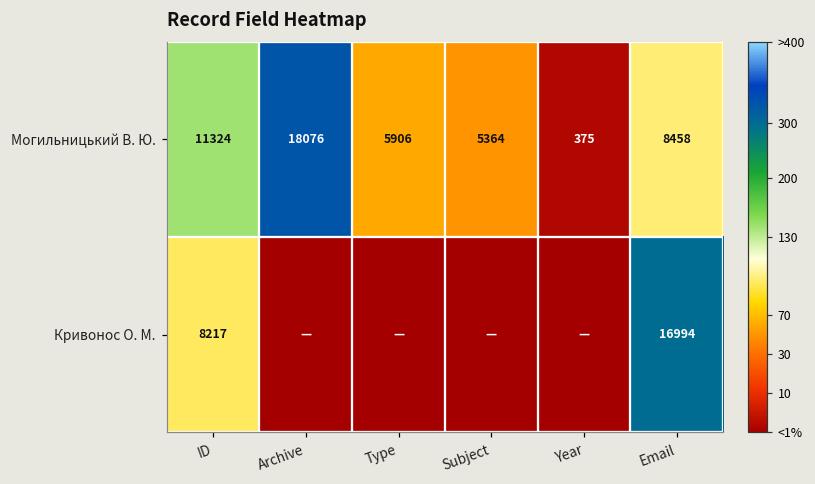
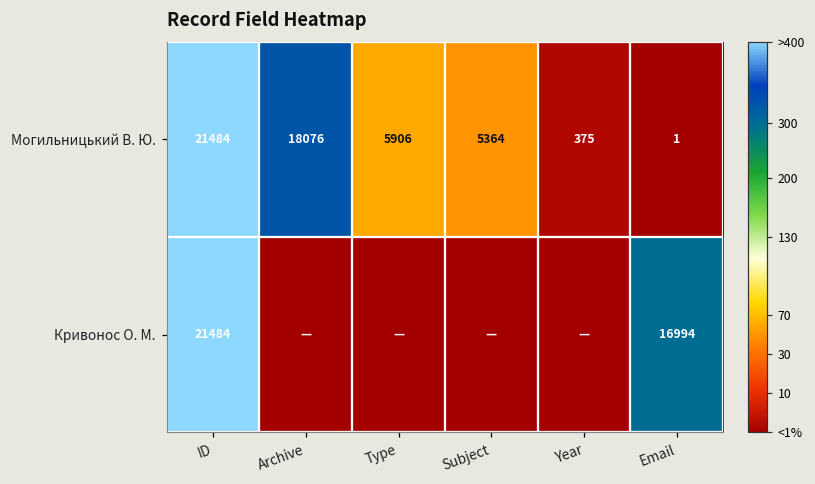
  {
    "Могильницький В. Ю.": {
-     "ID": 11324,
+     "ID": 21484,
      "Archive": 18076,
      "Type": 5906,
      "Subject": 5364,
      "Year": 375,
-     "Email": 8458
+     "Email": 1
    },
    "Кривонос О. М.": {
-     "ID": 8217,
+     "ID": 21484,
      "Email": 16994
    }
  }
